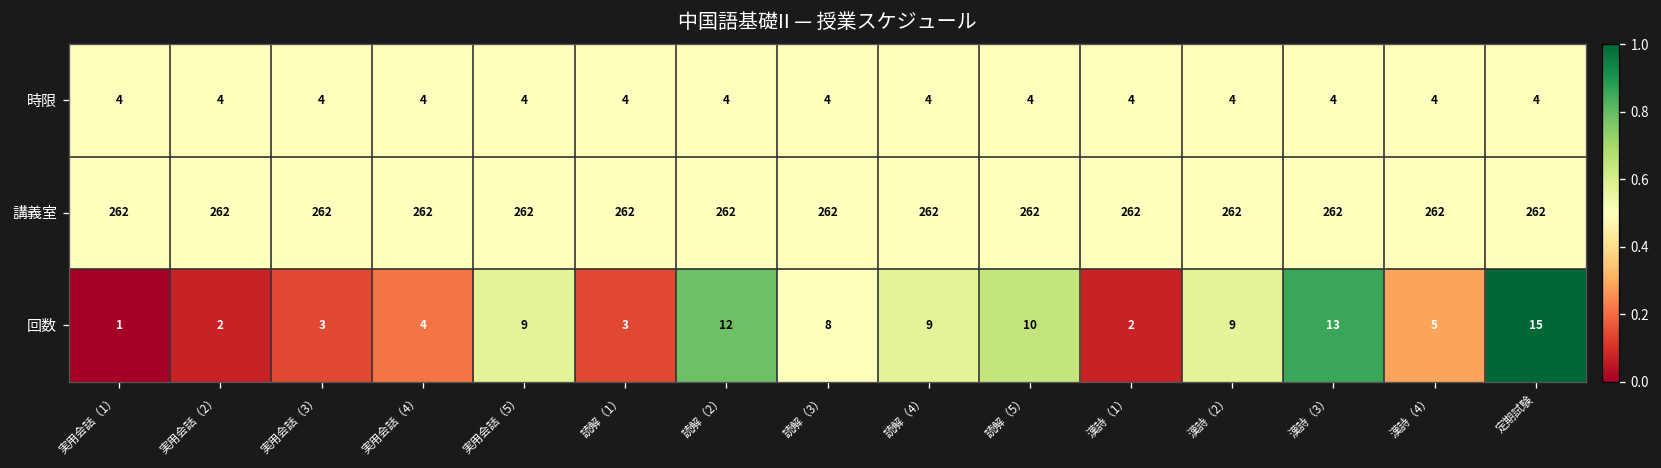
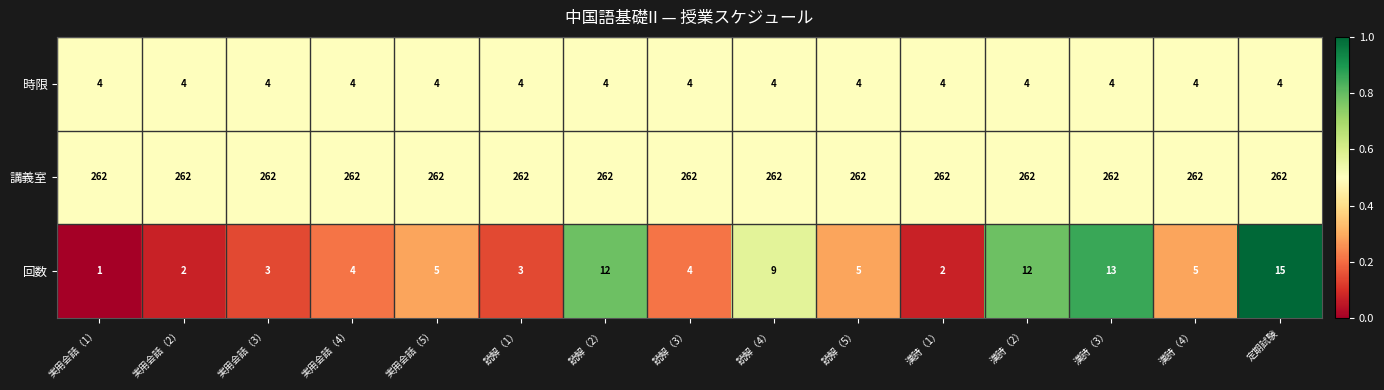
  {
    "時限": {
      "実用会話（1）": 4,
      "実用会話（2）": 4,
      "実用会話（3）": 4,
      "実用会話（4）": 4,
      "実用会話（5）": 4,
      "読解（1）": 4,
      "読解（2）": 4,
      "読解（3）": 4,
      "読解（4）": 4,
      "読解（5）": 4,
      "漢詩（1）": 4,
      "漢詩（2）": 4,
      "漢詩（3）": 4,
      "漢詩（4）": 4,
      "定期試験": 4
    },
    "講義室": {
      "実用会話（1）": 262,
      "実用会話（2）": 262,
      "実用会話（3）": 262,
      "実用会話（4）": 262,
      "実用会話（5）": 262,
      "読解（1）": 262,
      "読解（2）": 262,
      "読解（3）": 262,
      "読解（4）": 262,
      "読解（5）": 262,
      "漢詩（1）": 262,
      "漢詩（2）": 262,
      "漢詩（3）": 262,
      "漢詩（4）": 262,
      "定期試験": 262
    },
    "回数": {
      "実用会話（1）": 1,
      "実用会話（2）": 2,
      "実用会話（3）": 3,
      "実用会話（4）": 4,
-     "実用会話（5）": 9,
+     "実用会話（5）": 5,
      "読解（1）": 3,
      "読解（2）": 12,
-     "読解（3）": 8,
+     "読解（3）": 4,
      "読解（4）": 9,
-     "読解（5）": 10,
+     "読解（5）": 5,
      "漢詩（1）": 2,
-     "漢詩（2）": 9,
+     "漢詩（2）": 12,
      "漢詩（3）": 13,
      "漢詩（4）": 5,
      "定期試験": 15
    }
  }
